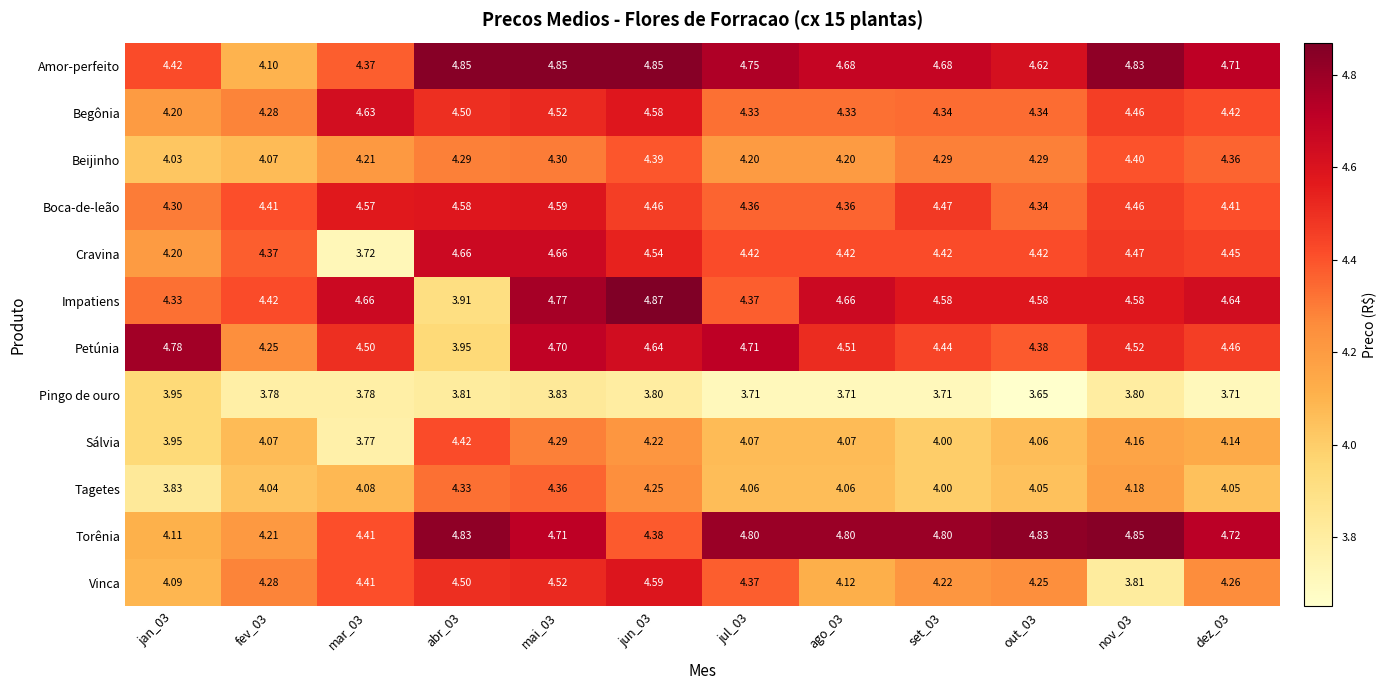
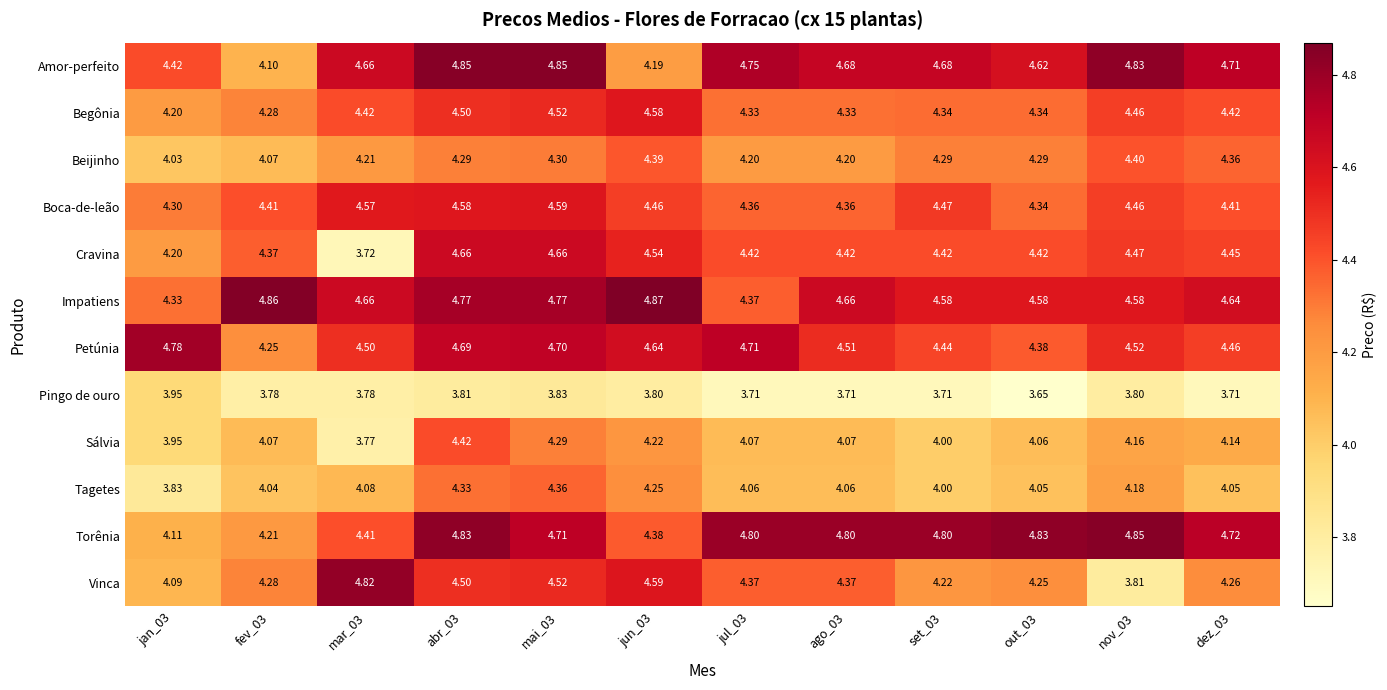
  {
    "Amor-perfeito": {
      "jan_03": 4.42,
      "fev_03": 4.10,
-     "mar_03": 4.37,
+     "mar_03": 4.66,
      "abr_03": 4.85,
      "mai_03": 4.85,
-     "jun_03": 4.85,
+     "jun_03": 4.19,
      "jul_03": 4.75,
      "ago_03": 4.68,
      "set_03": 4.68,
      "out_03": 4.62,
      "nov_03": 4.83,
      "dez_03": 4.71
    },
    "Begônia": {
      "jan_03": 4.20,
      "fev_03": 4.28,
-     "mar_03": 4.63,
+     "mar_03": 4.42,
      "abr_03": 4.50,
      "mai_03": 4.52,
      "jun_03": 4.58,
      "jul_03": 4.33,
      "ago_03": 4.33,
      "set_03": 4.34,
      "out_03": 4.34,
      "nov_03": 4.46,
      "dez_03": 4.42
    },
    "Beijinho": {
      "jan_03": 4.03,
      "fev_03": 4.07,
      "mar_03": 4.21,
      "abr_03": 4.29,
      "mai_03": 4.30,
      "jun_03": 4.39,
      "jul_03": 4.20,
      "ago_03": 4.20,
      "set_03": 4.29,
      "out_03": 4.29,
      "nov_03": 4.40,
      "dez_03": 4.36
    },
    "Boca-de-leão": {
      "jan_03": 4.30,
      "fev_03": 4.41,
      "mar_03": 4.57,
      "abr_03": 4.58,
      "mai_03": 4.59,
      "jun_03": 4.46,
      "jul_03": 4.36,
      "ago_03": 4.36,
      "set_03": 4.47,
      "out_03": 4.34,
      "nov_03": 4.46,
      "dez_03": 4.41
    },
    "Cravina": {
      "jan_03": 4.20,
      "fev_03": 4.37,
      "mar_03": 3.72,
      "abr_03": 4.66,
      "mai_03": 4.66,
      "jun_03": 4.54,
      "jul_03": 4.42,
      "ago_03": 4.42,
      "set_03": 4.42,
      "out_03": 4.42,
      "nov_03": 4.47,
      "dez_03": 4.45
    },
    "Impatiens": {
      "jan_03": 4.33,
-     "fev_03": 4.42,
+     "fev_03": 4.86,
      "mar_03": 4.66,
-     "abr_03": 3.91,
+     "abr_03": 4.77,
      "mai_03": 4.77,
      "jun_03": 4.87,
      "jul_03": 4.37,
      "ago_03": 4.66,
      "set_03": 4.58,
      "out_03": 4.58,
      "nov_03": 4.58,
      "dez_03": 4.64
    },
    "Petúnia": {
      "jan_03": 4.78,
      "fev_03": 4.25,
      "mar_03": 4.50,
-     "abr_03": 3.95,
+     "abr_03": 4.69,
      "mai_03": 4.70,
      "jun_03": 4.64,
      "jul_03": 4.71,
      "ago_03": 4.51,
      "set_03": 4.44,
      "out_03": 4.38,
      "nov_03": 4.52,
      "dez_03": 4.46
    },
    "Pingo de ouro": {
      "jan_03": 3.95,
      "fev_03": 3.78,
      "mar_03": 3.78,
      "abr_03": 3.81,
      "mai_03": 3.83,
      "jun_03": 3.80,
      "jul_03": 3.71,
      "ago_03": 3.71,
      "set_03": 3.71,
      "out_03": 3.65,
      "nov_03": 3.80,
      "dez_03": 3.71
    },
    "Sálvia": {
      "jan_03": 3.95,
      "fev_03": 4.07,
      "mar_03": 3.77,
      "abr_03": 4.42,
      "mai_03": 4.29,
      "jun_03": 4.22,
      "jul_03": 4.07,
      "ago_03": 4.07,
      "set_03": 4.00,
      "out_03": 4.06,
      "nov_03": 4.16,
      "dez_03": 4.14
    },
    "Tagetes": {
      "jan_03": 3.83,
      "fev_03": 4.04,
      "mar_03": 4.08,
      "abr_03": 4.33,
      "mai_03": 4.36,
      "jun_03": 4.25,
      "jul_03": 4.06,
      "ago_03": 4.06,
      "set_03": 4.00,
      "out_03": 4.05,
      "nov_03": 4.18,
      "dez_03": 4.05
    },
    "Torênia": {
      "jan_03": 4.11,
      "fev_03": 4.21,
      "mar_03": 4.41,
      "abr_03": 4.83,
      "mai_03": 4.71,
      "jun_03": 4.38,
      "jul_03": 4.80,
      "ago_03": 4.80,
      "set_03": 4.80,
      "out_03": 4.83,
      "nov_03": 4.85,
      "dez_03": 4.72
    },
    "Vinca": {
      "jan_03": 4.09,
      "fev_03": 4.28,
-     "mar_03": 4.41,
+     "mar_03": 4.82,
      "abr_03": 4.50,
      "mai_03": 4.52,
      "jun_03": 4.59,
      "jul_03": 4.37,
-     "ago_03": 4.12,
+     "ago_03": 4.37,
      "set_03": 4.22,
      "out_03": 4.25,
      "nov_03": 3.81,
      "dez_03": 4.26
    }
  }
